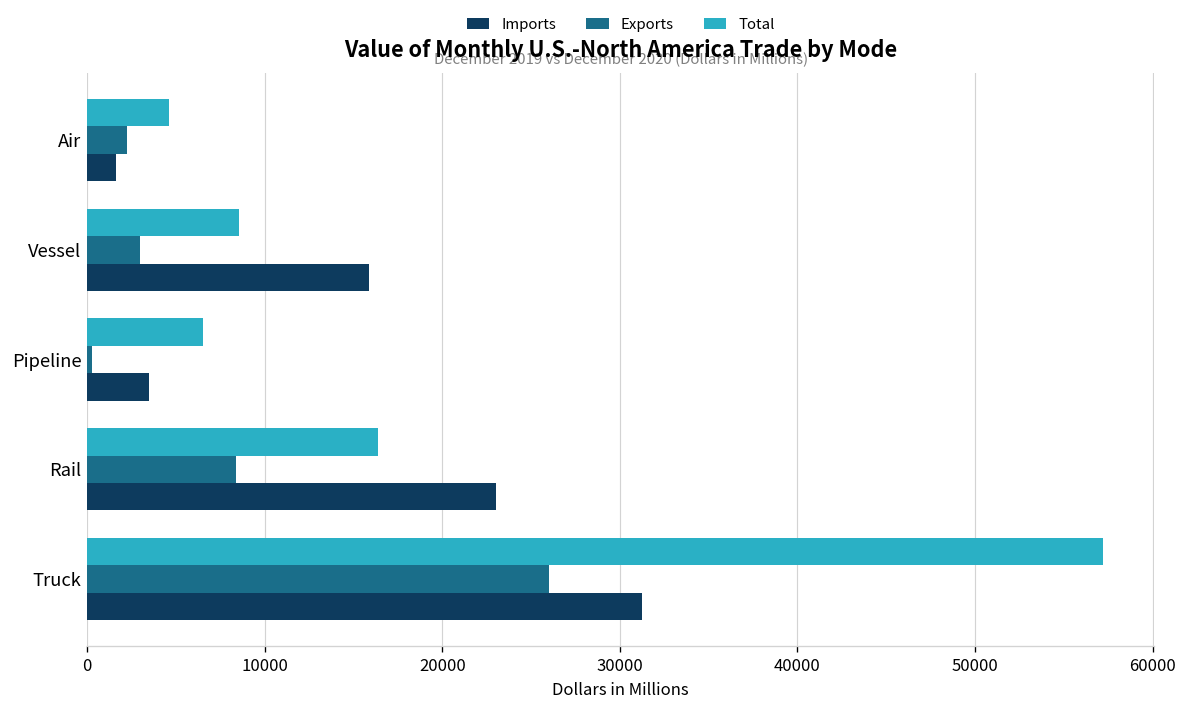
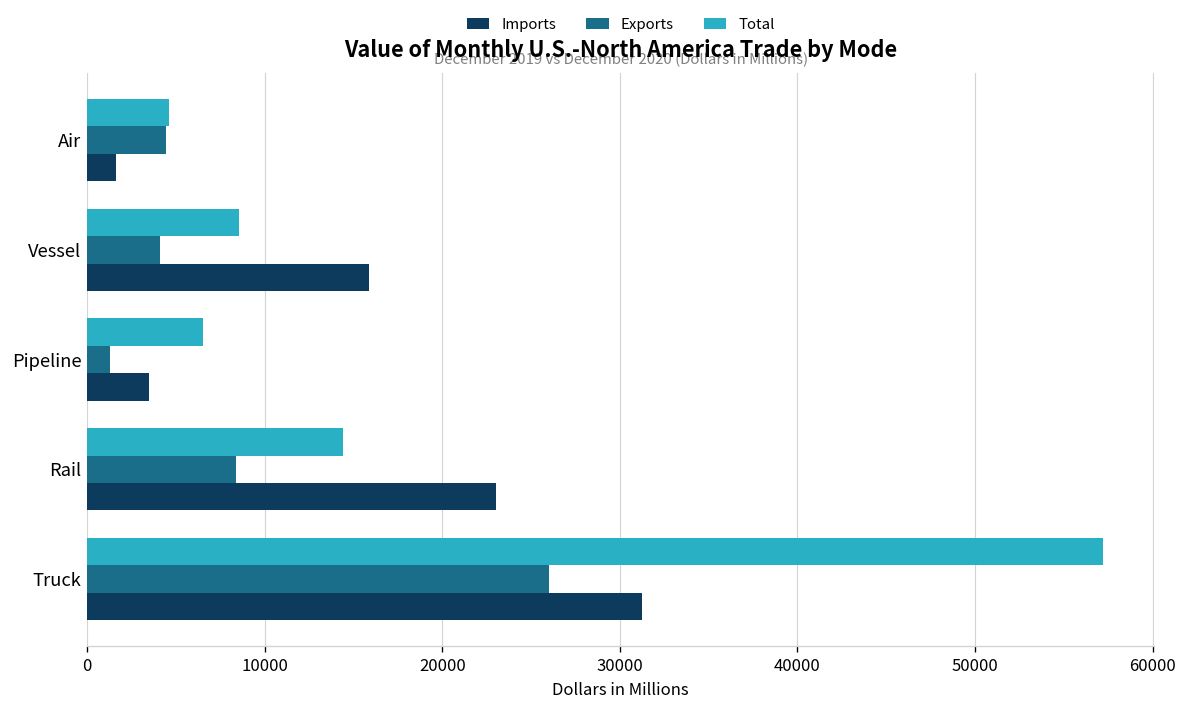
  {
    "Imports": {
      "Air": 1600,
      "Vessel": 15800,
      "Pipeline": 3500,
      "Rail": 23000,
      "Truck": 31200
    },
    "Exports": {
-     "Air": 2200,
-     "Vessel": 3000,
-     "Pipeline": 300,
+     "Air": 4400,
+     "Vessel": 4100,
+     "Pipeline": 1300,
      "Rail": 8400,
      "Truck": 26000
    },
    "Total": {
      "Air": 4600,
      "Vessel": 8600,
      "Pipeline": 6500,
-     "Rail": 16400,
+     "Rail": 14400,
      "Truck": 57200
    }
  }
